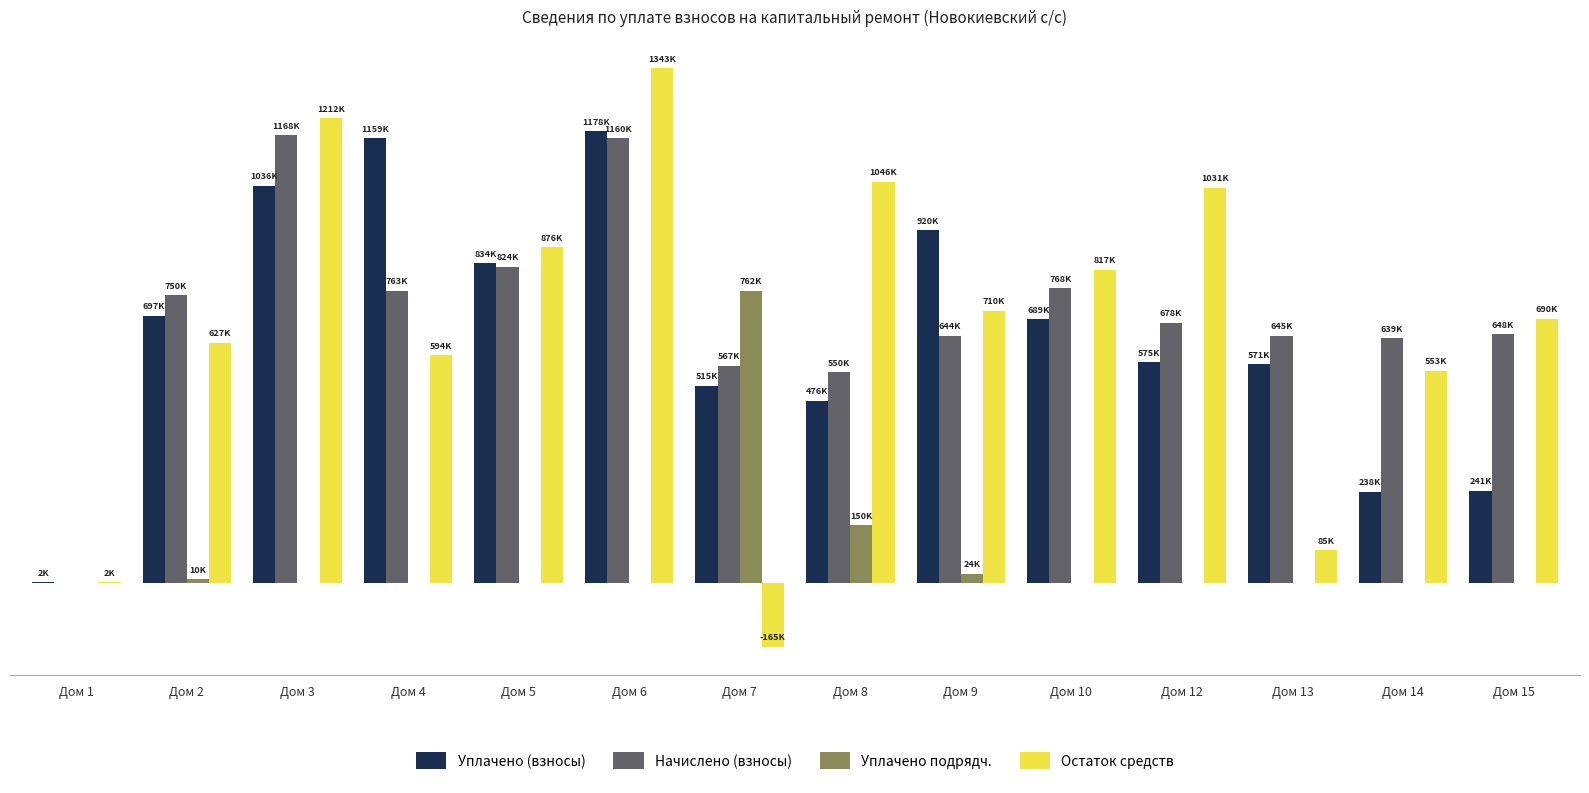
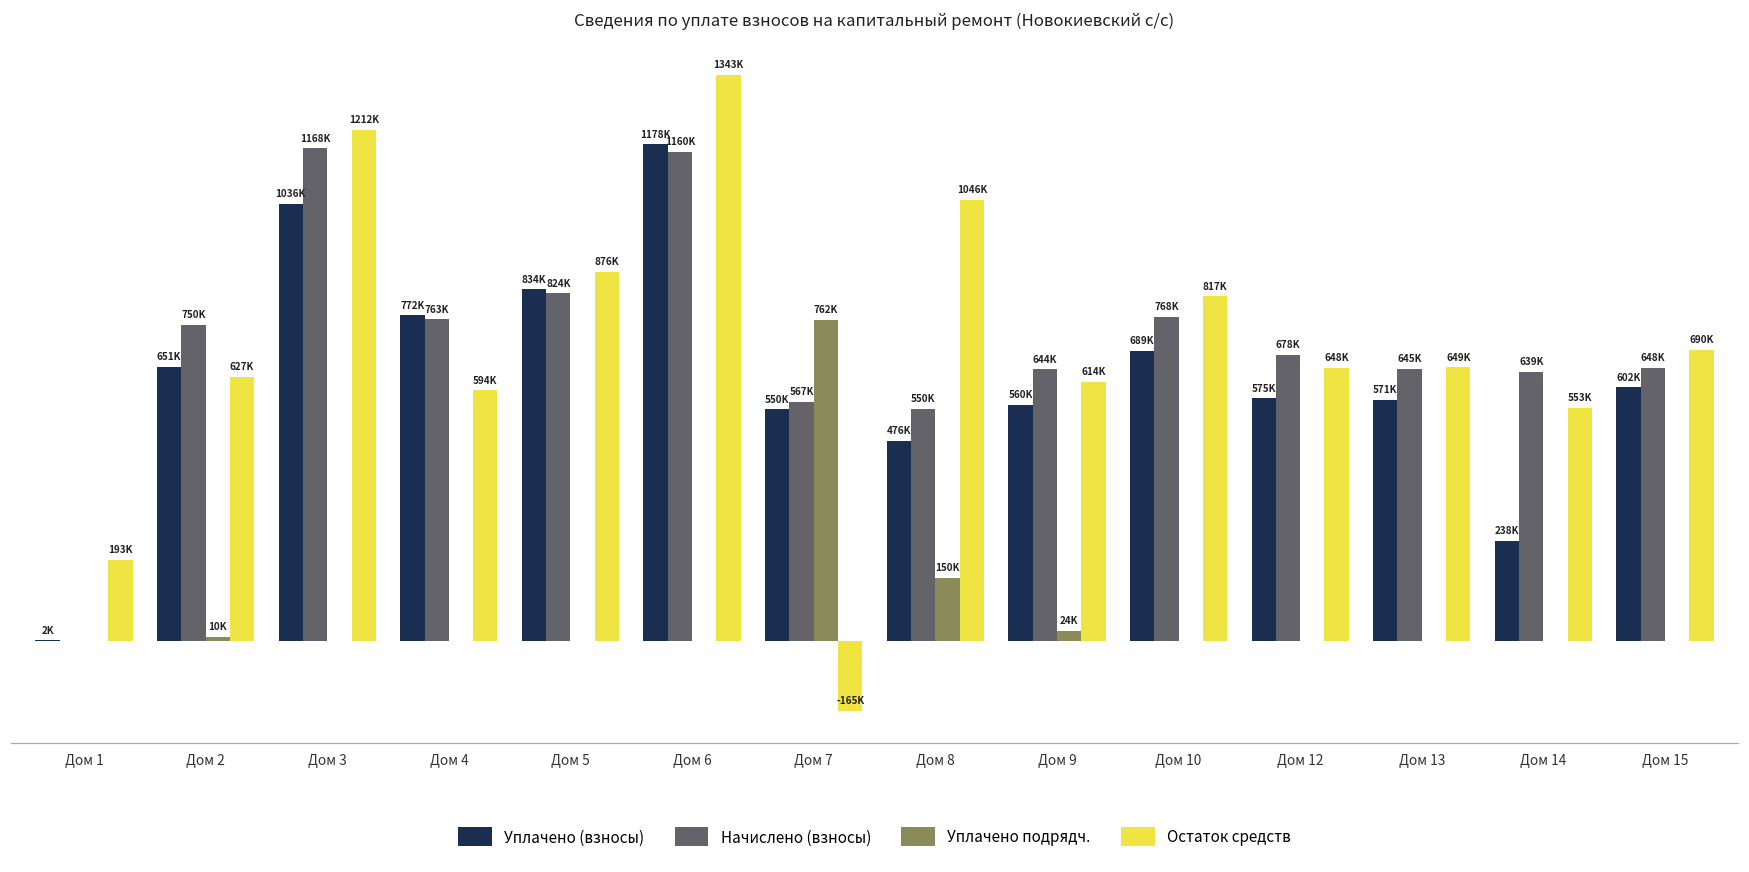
  {
    "Уплачено (взносы)": {
      "Дом 1": "2K",
-     "Дом 2": "697K",
+     "Дом 2": "651K",
      "Дом 3": "1036K",
-     "Дом 4": "1159K",
+     "Дом 4": "772K",
      "Дом 5": "834K",
      "Дом 6": "1178K",
-     "Дом 7": "515K",
+     "Дом 7": "550K",
      "Дом 8": "476K",
-     "Дом 9": "920K",
+     "Дом 9": "560K",
      "Дом 10": "689K",
      "Дом 12": "575K",
      "Дом 13": "571K",
      "Дом 14": "238K",
-     "Дом 15": "241K"
+     "Дом 15": "602K"
    },
    "Остаток средств": {
-     "Дом 1": "2K",
+     "Дом 1": "193K",
      "Дом 2": "627K",
      "Дом 3": "1212K",
      "Дом 4": "594K",
      "Дом 5": "876K",
      "Дом 6": "1343K",
      "Дом 7": "-165K",
      "Дом 8": "1046K",
-     "Дом 9": "710K",
+     "Дом 9": "614K",
      "Дом 10": "817K",
-     "Дом 12": "1031K",
-     "Дом 13": "85K",
+     "Дом 12": "648K",
+     "Дом 13": "649K",
      "Дом 14": "553K",
      "Дом 15": "690K"
    }
  }
